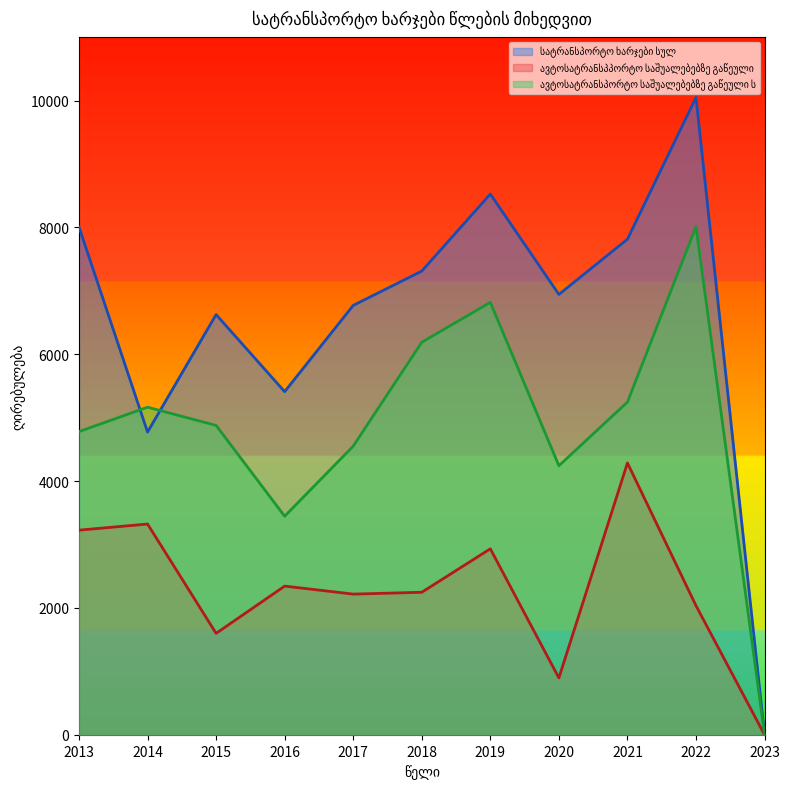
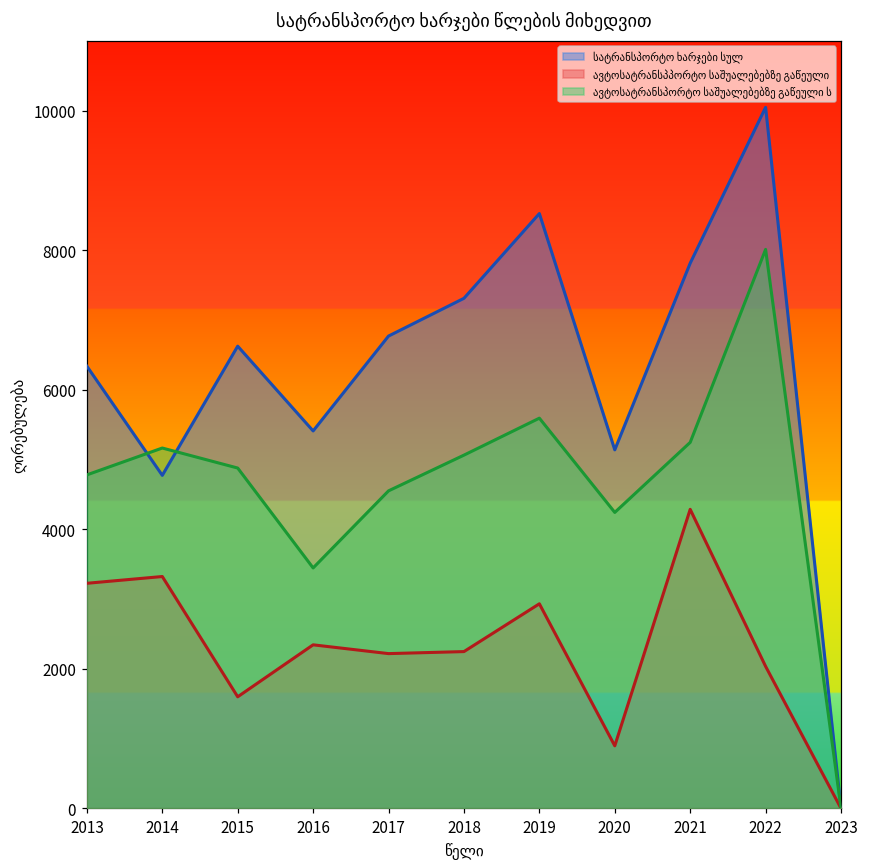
  {
    "სატრანსპორტო ხარჯები სულ": {
-     "2013": 8000,
+     "2013": 6300,
      "2014": 4800,
      "2015": 6600,
      "2016": 5400,
      "2017": 6800,
      "2018": 7300,
      "2019": 8500,
-     "2020": 6900,
+     "2020": 5100,
      "2021": 7800,
      "2022": 10000
    },
    "ავტოსატრანსპპორტო საშუალებებზე გაწეული": {
      "2013": 3200,
      "2014": 3300,
      "2015": 1600,
      "2016": 2300,
      "2017": 2200,
      "2018": 2200,
      "2019": 2900,
      "2020": 900,
      "2021": 4300,
      "2022": 2000
    },
    "ავტოსატრანსპორტო საშუალებებზე გაწეული ს": {
      "2013": 4800,
      "2014": 5200,
      "2015": 4900,
      "2016": 3400,
      "2017": 4600,
-     "2018": 6200,
-     "2019": 6800,
+     "2018": 5100,
+     "2019": 5600,
      "2020": 4200,
      "2021": 5200,
      "2022": 8000
    }
  }
